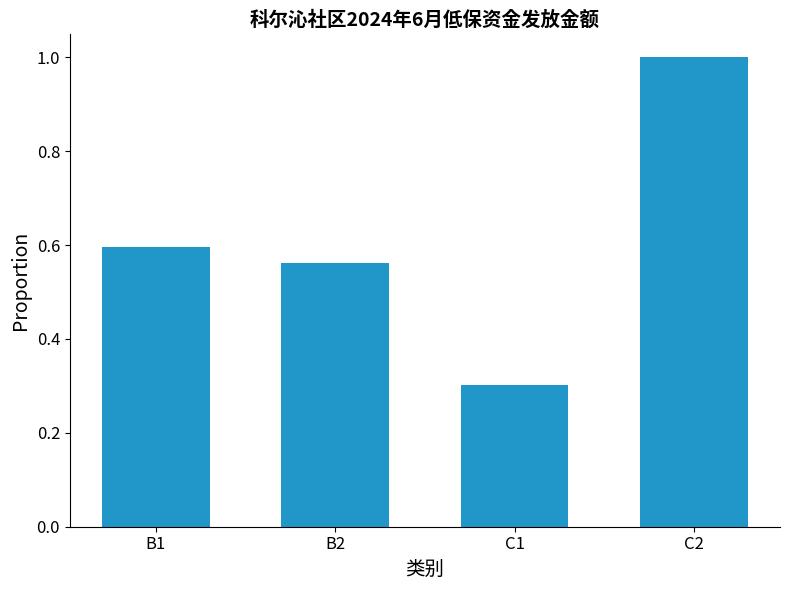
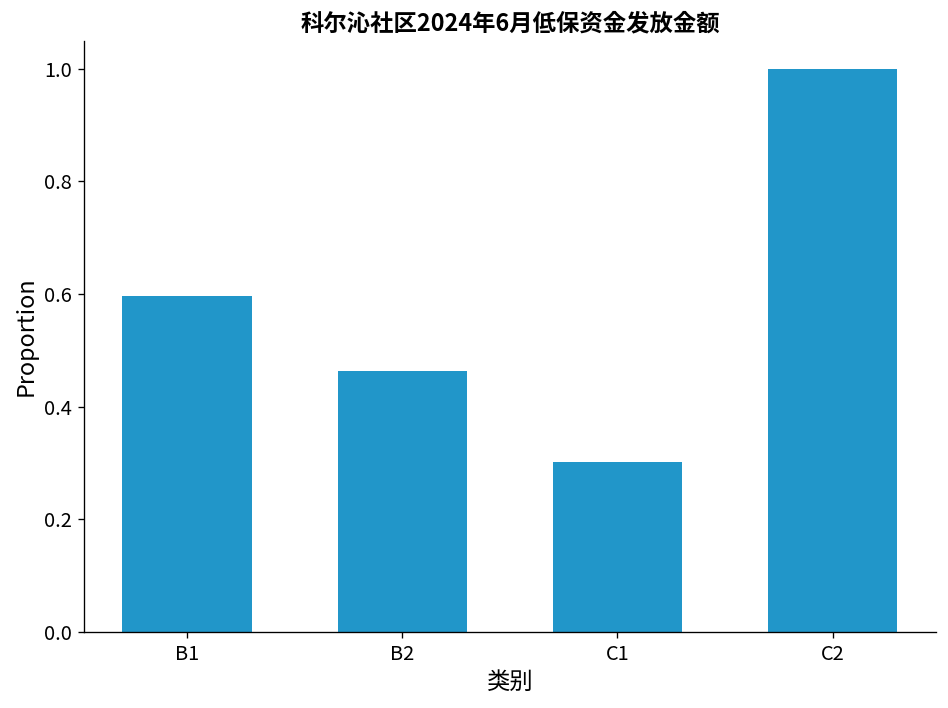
  {
    "B1": 0.60,
-   "B2": 0.56,
+   "B2": 0.46,
    "C1": 0.30,
    "C2": 1.00
  }
